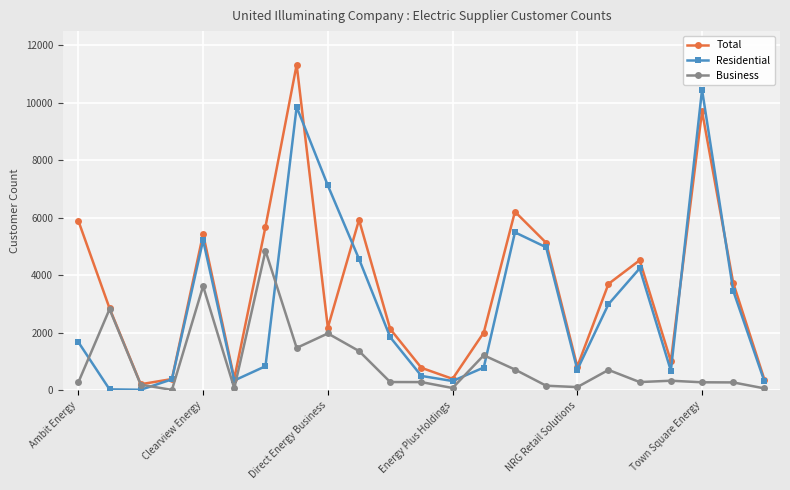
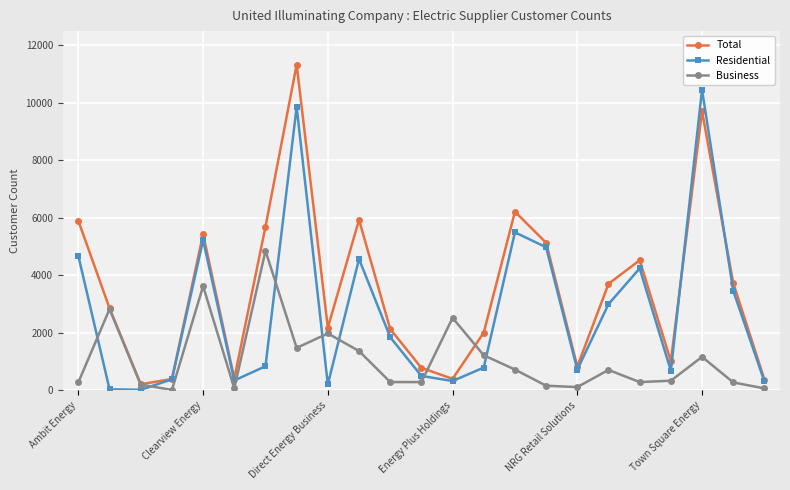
  {
    "Total": {
      "Ambit Energy": 5900,
      "Clearview Energy": 5400,
      "Direct Energy Business": 2200,
      "NRG Retail Solutions": 800,
      "Town Square Energy": 9700
    },
    "Residential": {
-     "Ambit Energy": 1700,
+     "Ambit Energy": 4700,
      "Clearview Energy": 5200,
-     "Direct Energy Business": 7100,
+     "Direct Energy Business": 200,
      "NRG Retail Solutions": 700,
      "Town Square Energy": 10500
    },
    "Business": {
      "Ambit Energy": 300,
      "Clearview Energy": 3600,
      "Direct Energy Business": 2000,
-     "Energy Plus Holdings": 100,
+     "Energy Plus Holdings": 2500,
      "NRG Retail Solutions": 100,
-     "Town Square Energy": 300
+     "Town Square Energy": 1200
    }
  }
